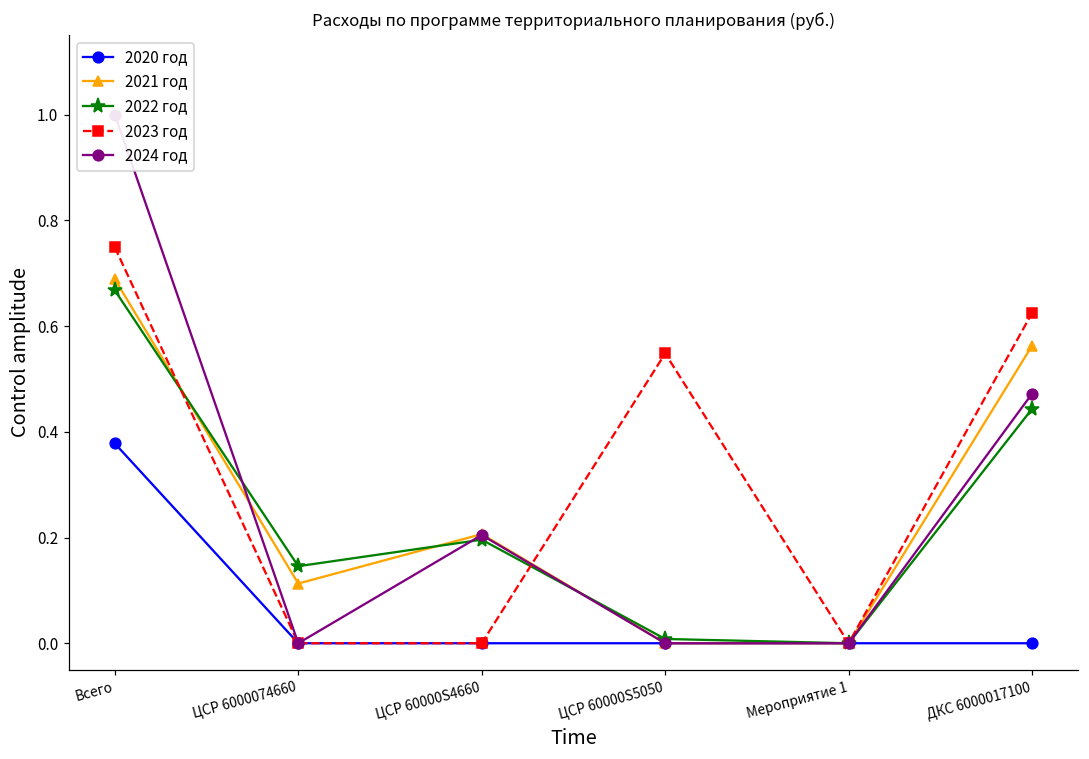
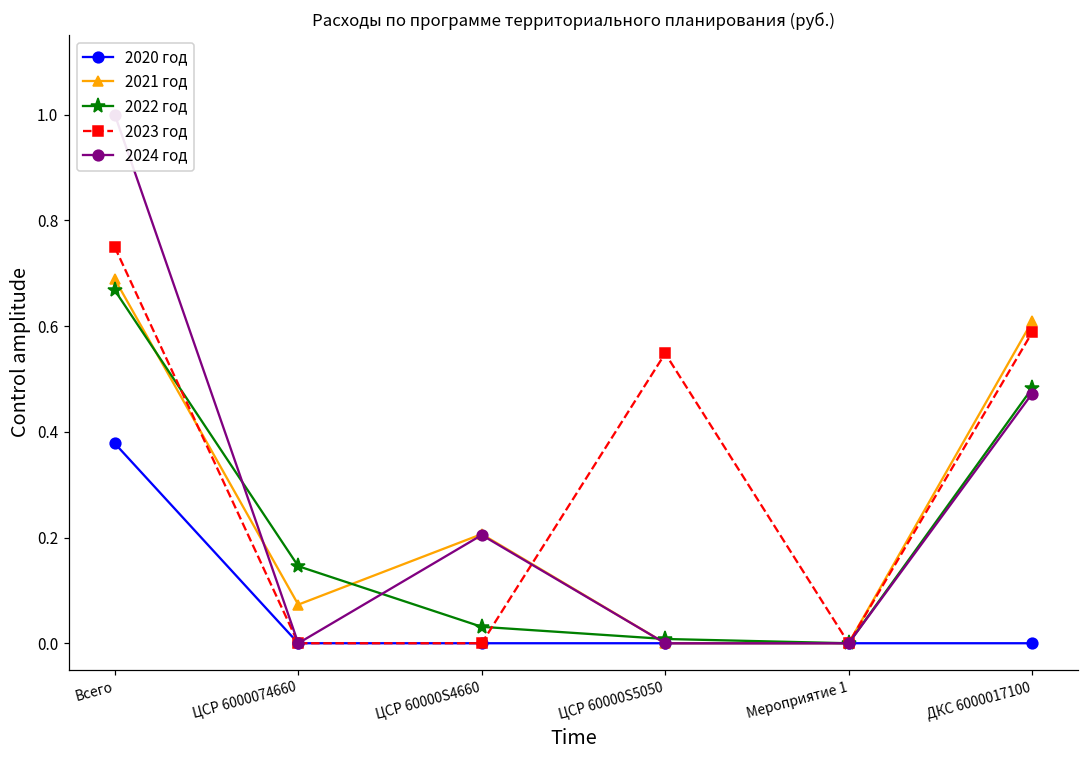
  {
    "2020 год": {
      "Всего": 0.38,
      "ДКС 6000017100": 0.00
    },
    "2021 год": {
      "Всего": 0.69,
-     "ЦСР 6000074660": 0.11,
-     "ДКС 6000017100": 0.56
+     "ЦСР 6000074660": 0.07,
+     "ДКС 6000017100": 0.61
    },
    "2022 год": {
      "Всего": 0.67,
      "ЦСР 6000074660": 0.15,
-     "ЦСР 60000S4660": 0.20,
+     "ЦСР 60000S4660": 0.03,
      "ЦСР 60000S5050": 0.01,
-     "ДКС 6000017100": 0.44
+     "ДКС 6000017100": 0.48
    },
    "2023 год": {
      "Всего": 0.75,
      "ЦСР 60000S5050": 0.55,
-     "ДКС 6000017100": 0.62
+     "ДКС 6000017100": 0.59
    },
    "2024 год": {
      "ДКС 6000017100": 0.47
    }
  }
